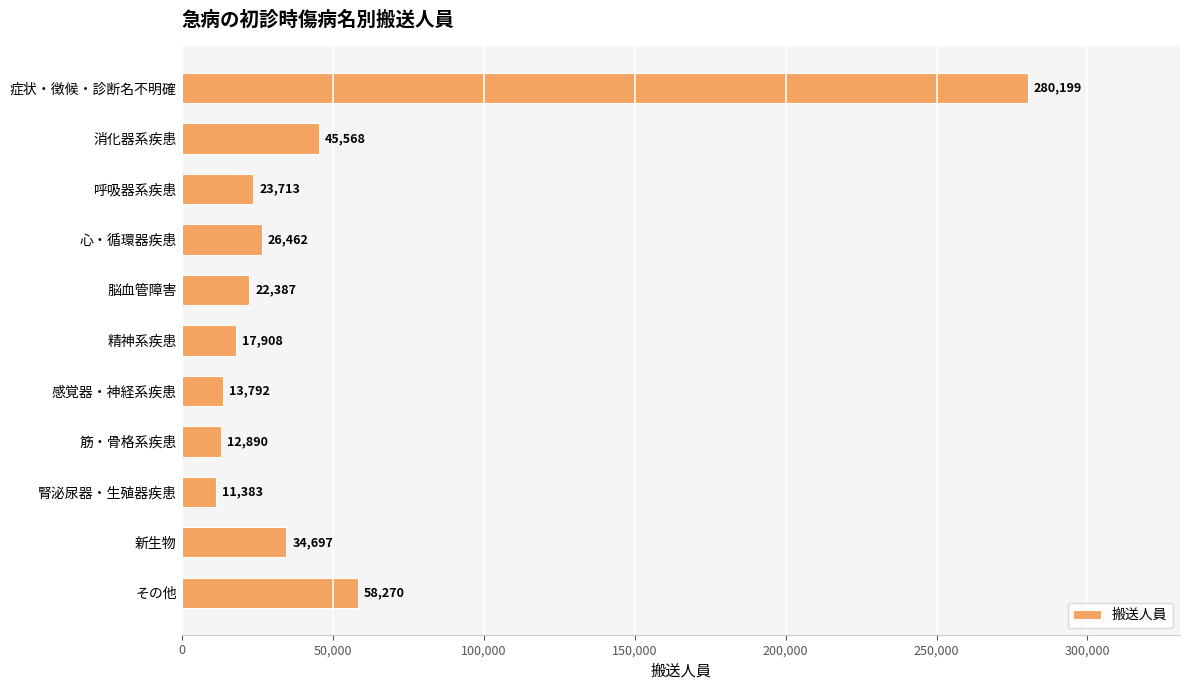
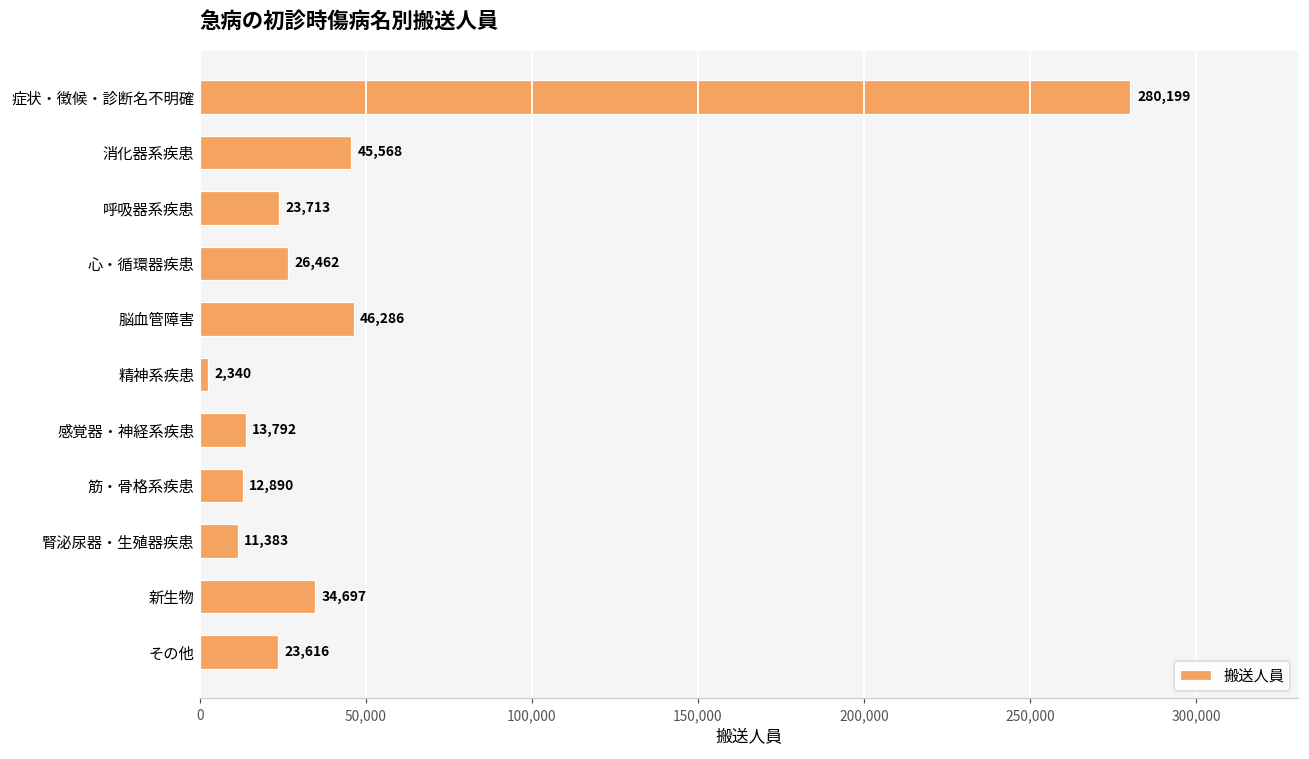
  {
    "症状・徴候・診断名不明確": "280,199",
    "消化器系疾患": "45,568",
    "呼吸器系疾患": "23,713",
    "心・循環器疾患": "26,462",
-   "脳血管障害": "22,387",
-   "精神系疾患": "17,908",
+   "脳血管障害": "46,286",
+   "精神系疾患": "2,340",
    "感覚器・神経系疾患": "13,792",
    "筋・骨格系疾患": "12,890",
    "腎泌尿器・生殖器疾患": "11,383",
    "新生物": "34,697",
-   "その他": "58,270"
+   "その他": "23,616"
  }
